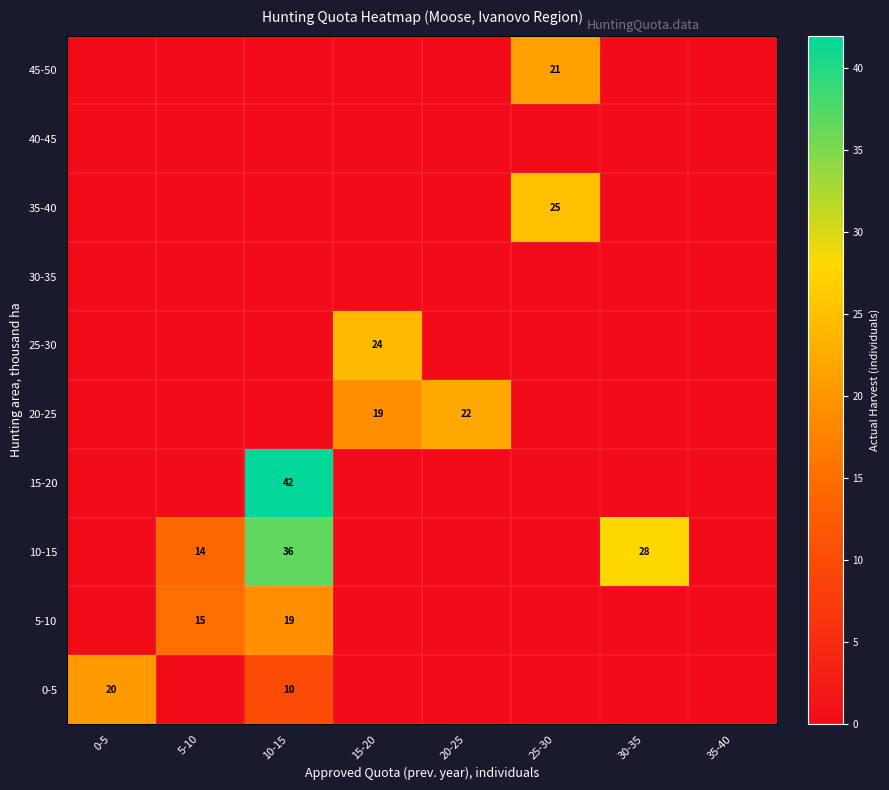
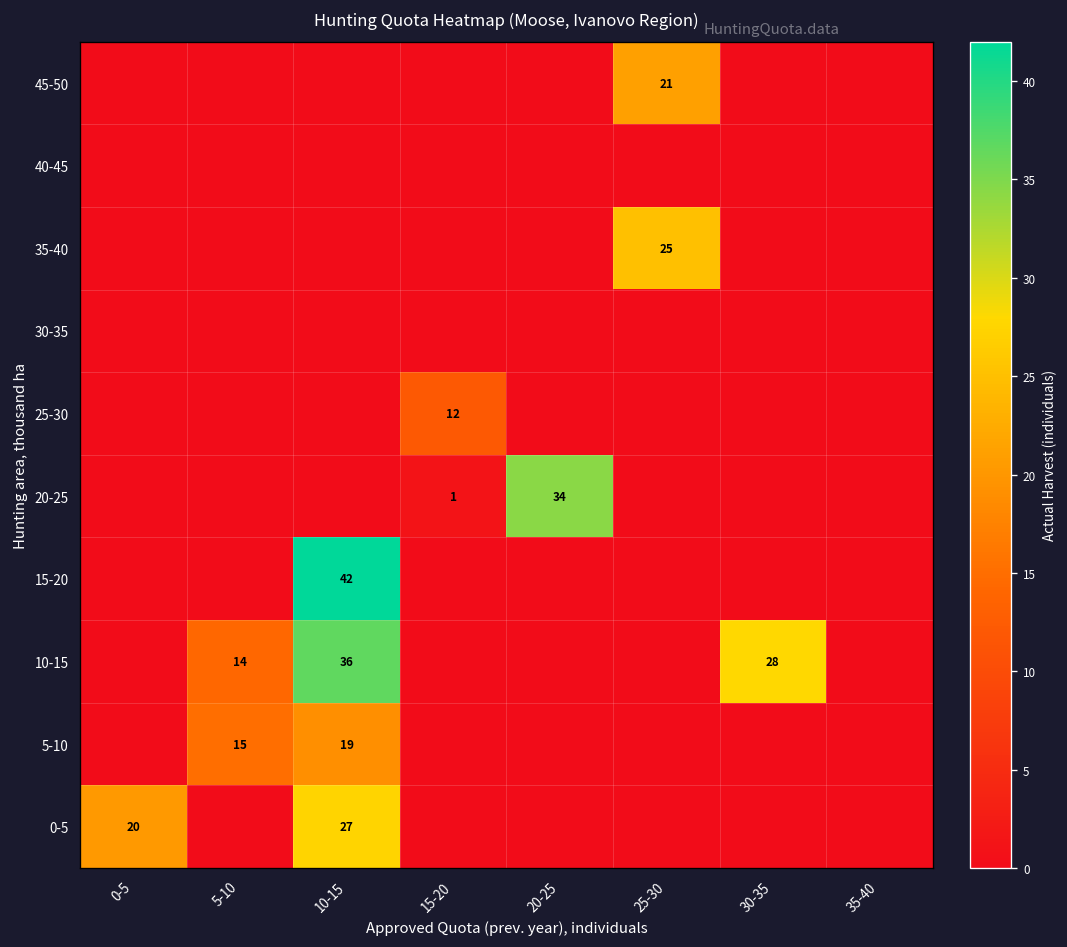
  {
    "45-50": {
      "25-30": 21
    },
    "35-40": {
      "25-30": 25
    },
    "25-30": {
-     "15-20": 24
+     "15-20": 12
    },
    "20-25": {
-     "15-20": 19,
-     "20-25": 22
+     "15-20": 1,
+     "20-25": 34
    },
    "15-20": {
      "10-15": 42
    },
    "10-15": {
      "5-10": 14,
      "10-15": 36,
      "30-35": 28
    },
    "5-10": {
      "5-10": 15,
      "10-15": 19
    },
    "0-5": {
      "0-5": 20,
-     "10-15": 10
+     "10-15": 27
    }
  }
